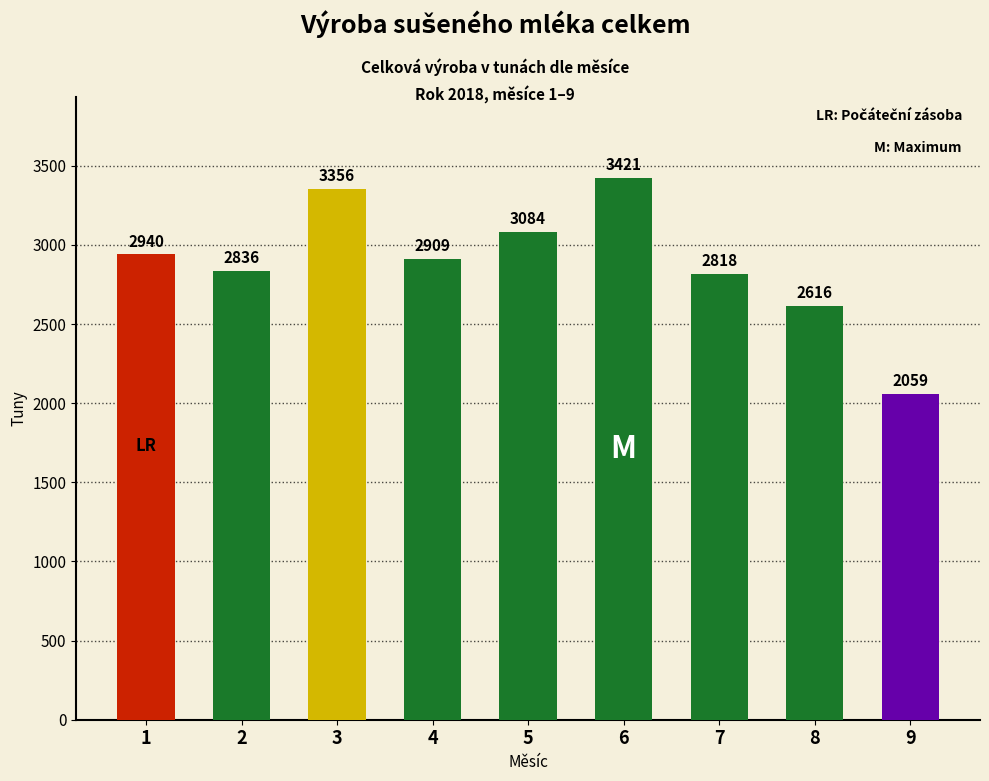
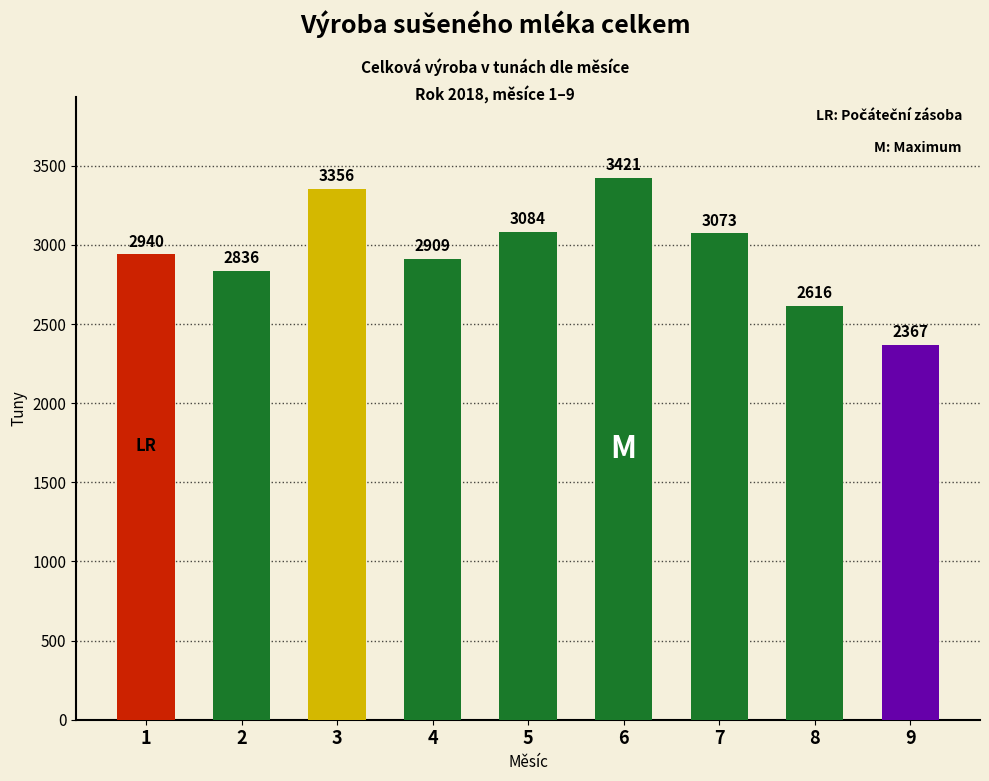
  {
    "1": 2940,
    "2": 2836,
    "3": 3356,
    "4": 2909,
    "5": 3084,
    "6": 3421,
-   "7": 2818,
+   "7": 3073,
    "8": 2616,
-   "9": 2059
+   "9": 2367
  }
